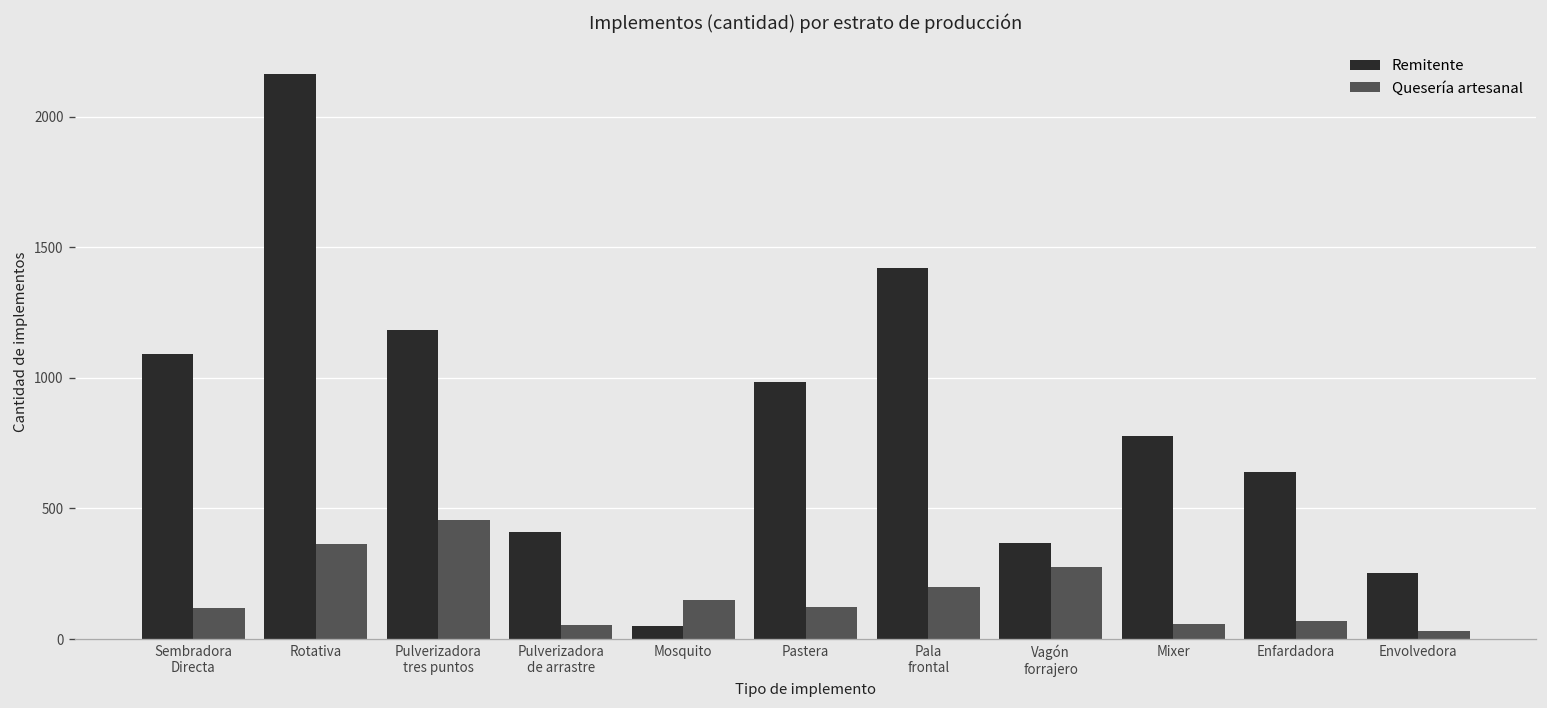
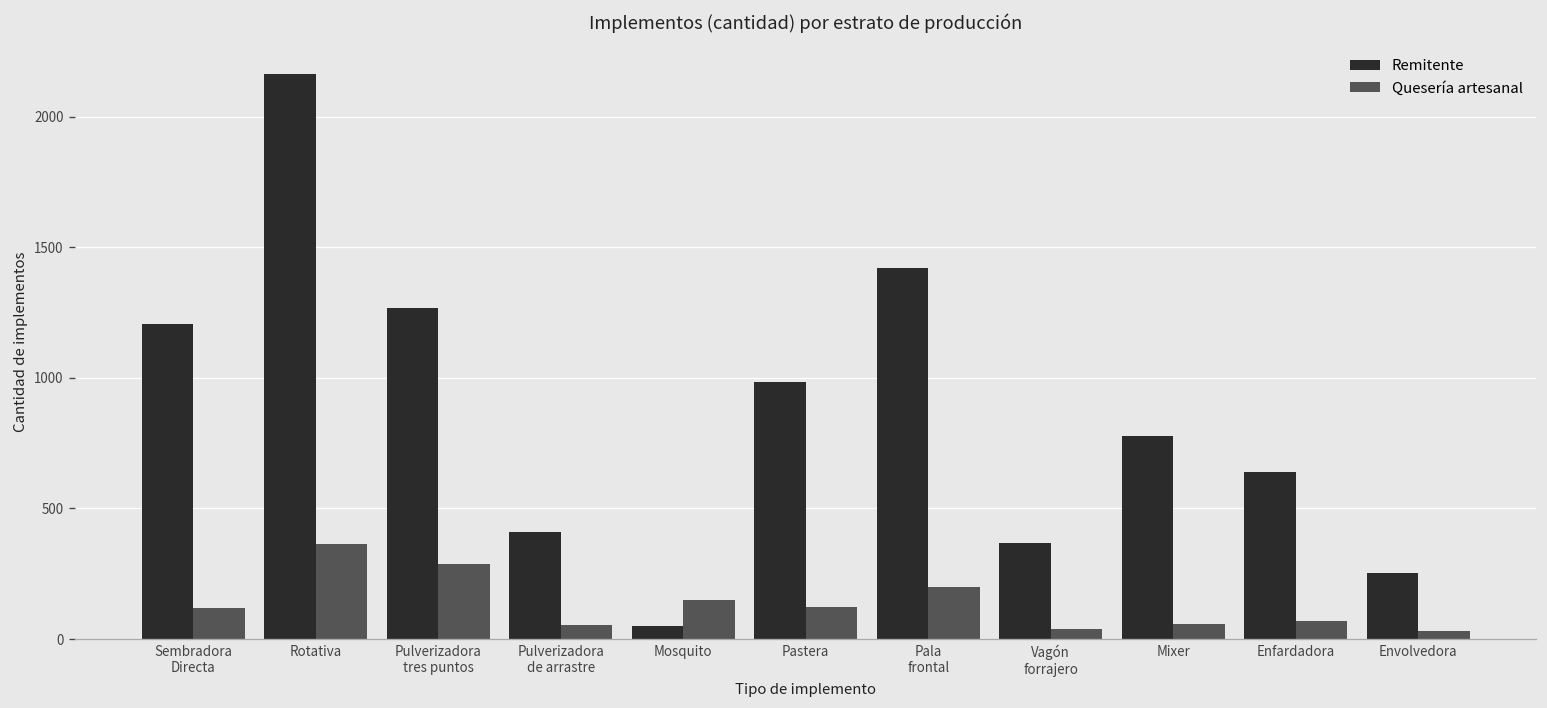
  {
    "Remitente": {
-     "Sembradora Directa": 1090,
+     "Sembradora Directa": 1210,
      "Rotativa": 2160,
-     "Pulverizadora tres puntos": 1180,
+     "Pulverizadora tres puntos": 1270,
      "Pulverizadora de arrastre": 410,
      "Mosquito": 50,
      "Pastera": 980,
      "Pala frontal": 1420,
      "Vagón forrajero": 370,
      "Mixer": 780,
      "Enfardadora": 640,
      "Envolvedora": 250
    },
    "Quesería artesanal": {
      "Sembradora Directa": 120,
      "Rotativa": 360,
-     "Pulverizadora tres puntos": 450,
+     "Pulverizadora tres puntos": 290,
      "Pulverizadora de arrastre": 50,
      "Mosquito": 150,
      "Pastera": 120,
      "Pala frontal": 200,
-     "Vagón forrajero": 280,
+     "Vagón forrajero": 40,
      "Mixer": 60,
      "Enfardadora": 70,
      "Envolvedora": 30
    }
  }
